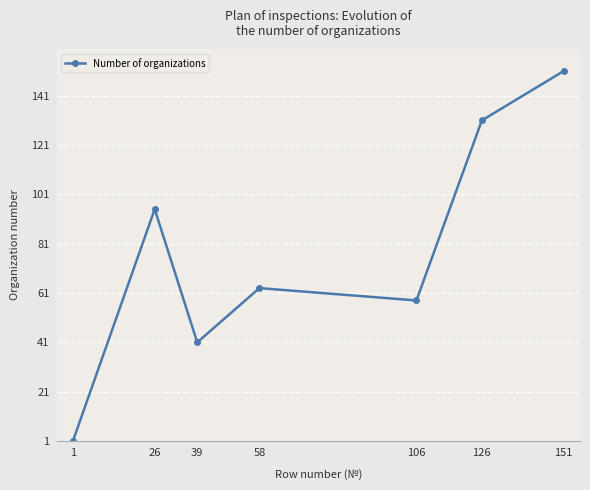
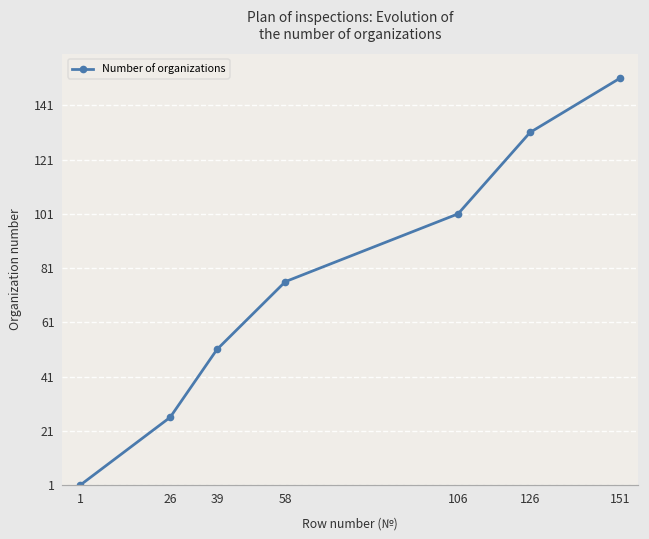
  {
    "1": 1,
-   "26": 95,
-   "39": 41,
-   "58": 63,
-   "106": 58,
+   "26": 26,
+   "39": 51,
+   "58": 76,
+   "106": 101,
    "126": 131,
    "151": 151
  }
